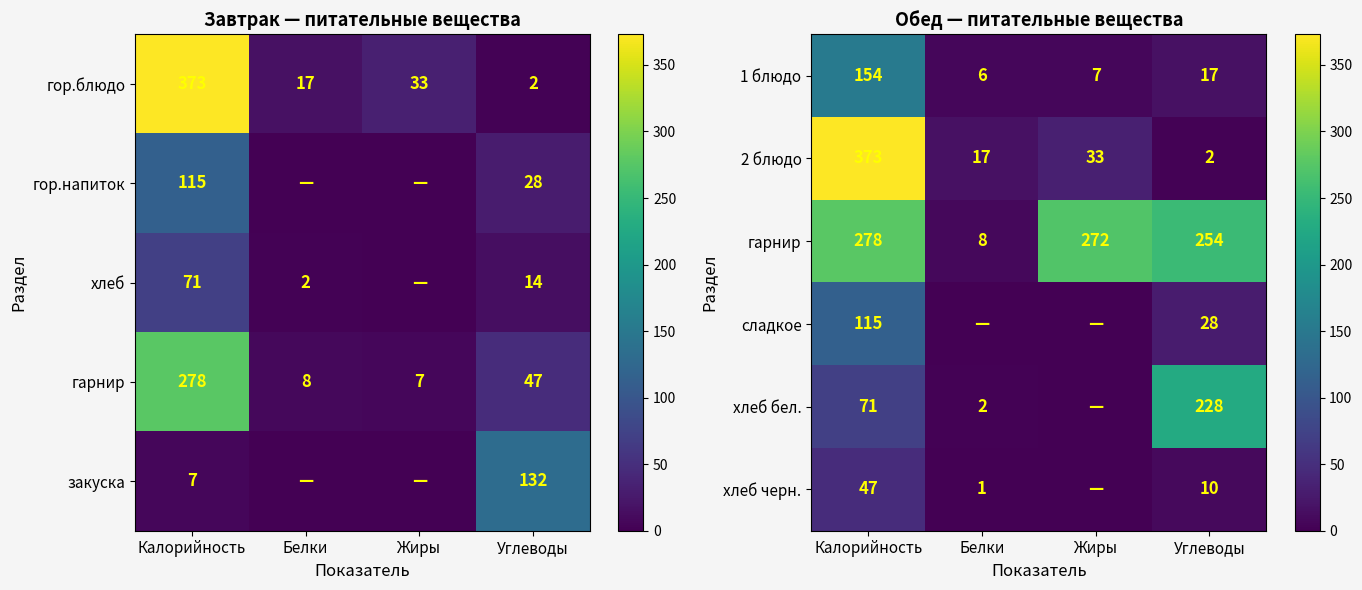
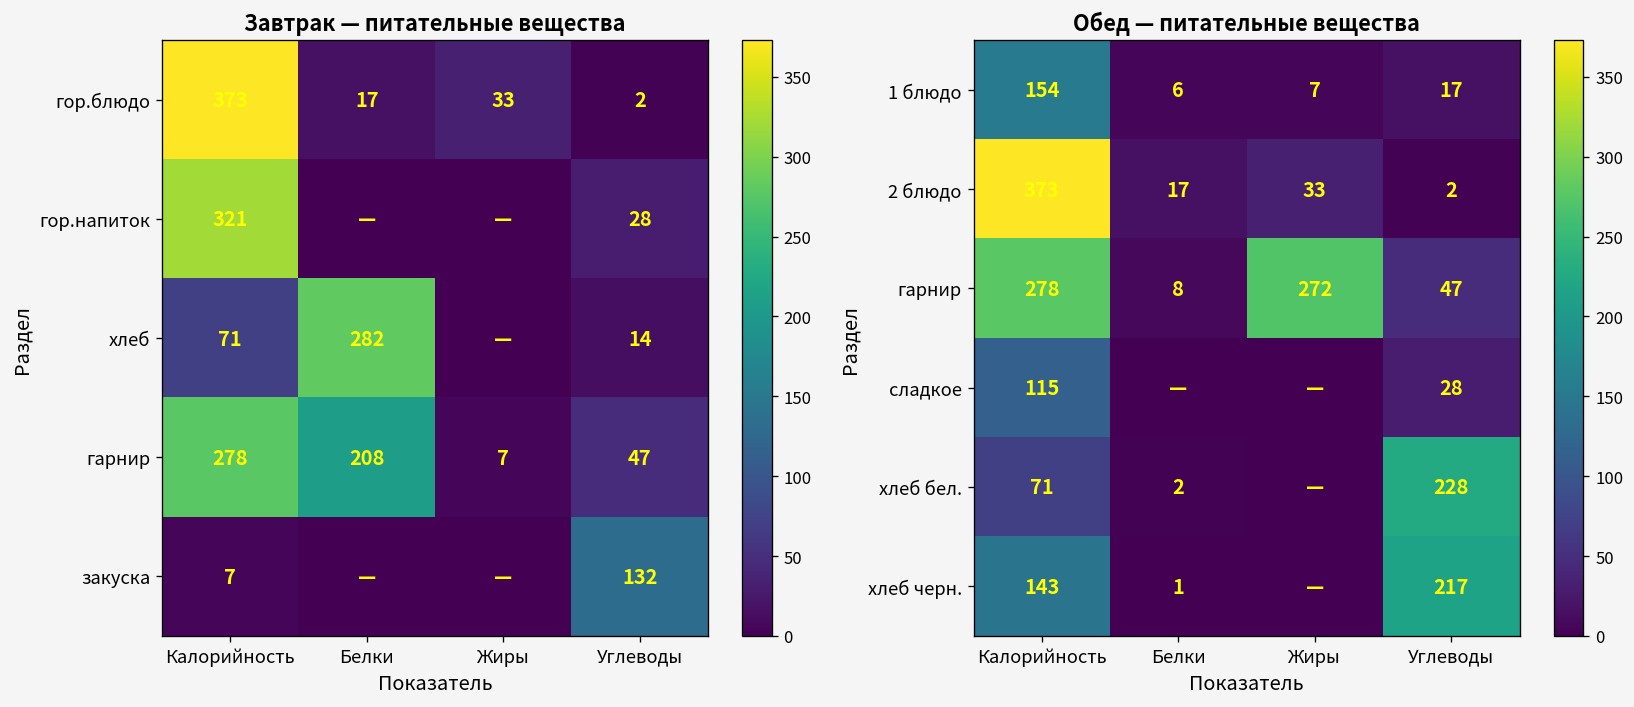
  {
    "Завтрак — питательные вещества": {
      "гор.блюдо": {
        "Белки": 17,
        "Жиры": 33,
        "Углеводы": 2
      },
      "гор.напиток": {
-       "Калорийность": 115,
+       "Калорийность": 321,
        "Углеводы": 28
      },
      "хлеб": {
        "Калорийность": 71,
-       "Белки": 2,
+       "Белки": 282,
        "Углеводы": 14
      },
      "гарнир": {
        "Калорийность": 278,
-       "Белки": 8,
+       "Белки": 208,
        "Жиры": 7,
        "Углеводы": 47
      },
      "закуска": {
        "Калорийность": 7,
        "Углеводы": 132
      }
    },
    "Обед — питательные вещества": {
      "1 блюдо": {
        "Калорийность": 154,
        "Белки": 6,
        "Жиры": 7,
        "Углеводы": 17
      },
      "2 блюдо": {
        "Белки": 17,
        "Жиры": 33,
        "Углеводы": 2
      },
      "гарнир": {
        "Калорийность": 278,
        "Белки": 8,
        "Жиры": 272,
-       "Углеводы": 254
+       "Углеводы": 47
      },
      "сладкое": {
        "Калорийность": 115,
        "Углеводы": 28
      },
      "хлеб бел.": {
        "Калорийность": 71,
        "Белки": 2,
        "Углеводы": 228
      },
      "хлеб черн.": {
-       "Калорийность": 47,
+       "Калорийность": 143,
        "Белки": 1,
-       "Углеводы": 10
+       "Углеводы": 217
      }
    }
  }
